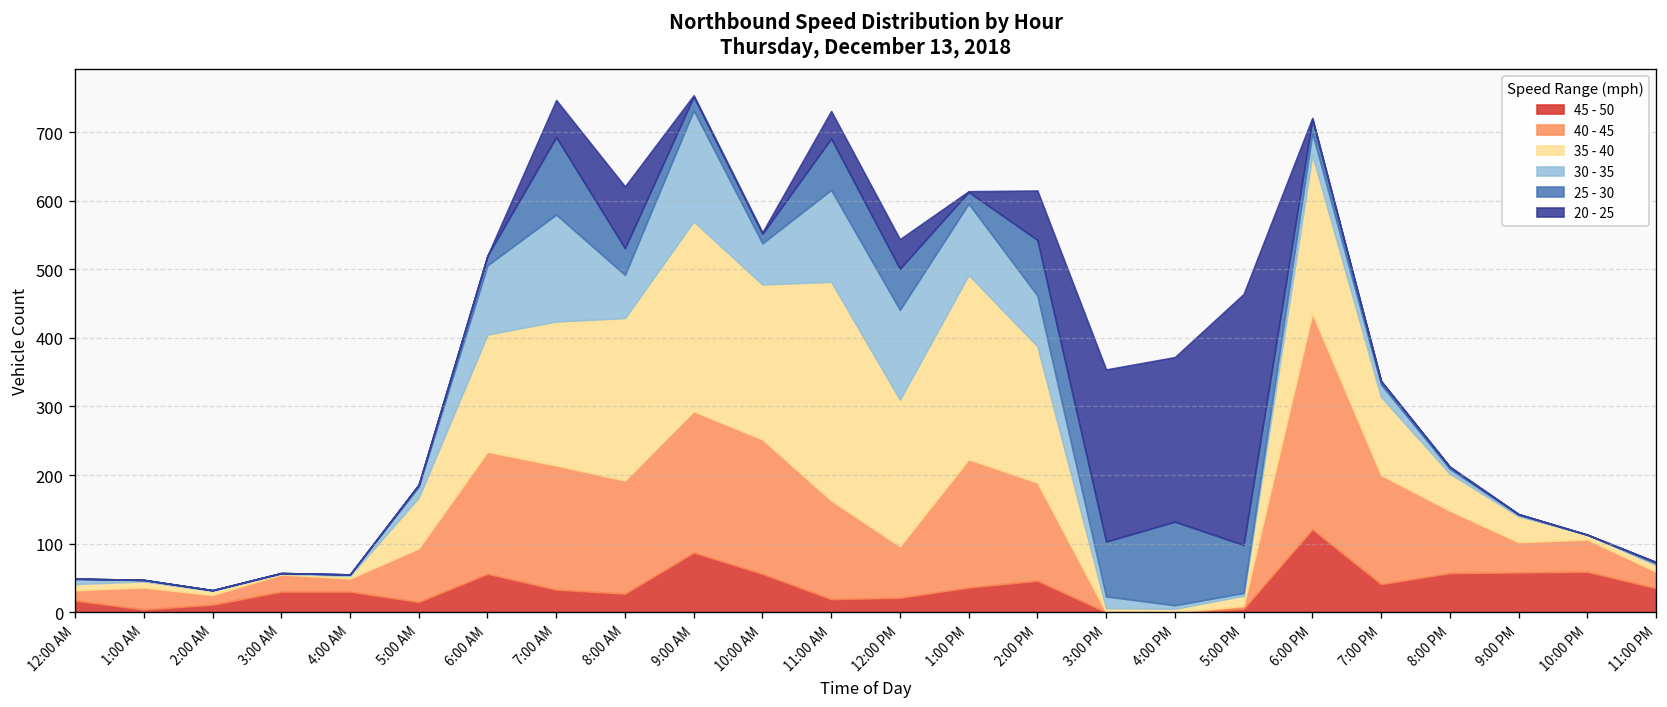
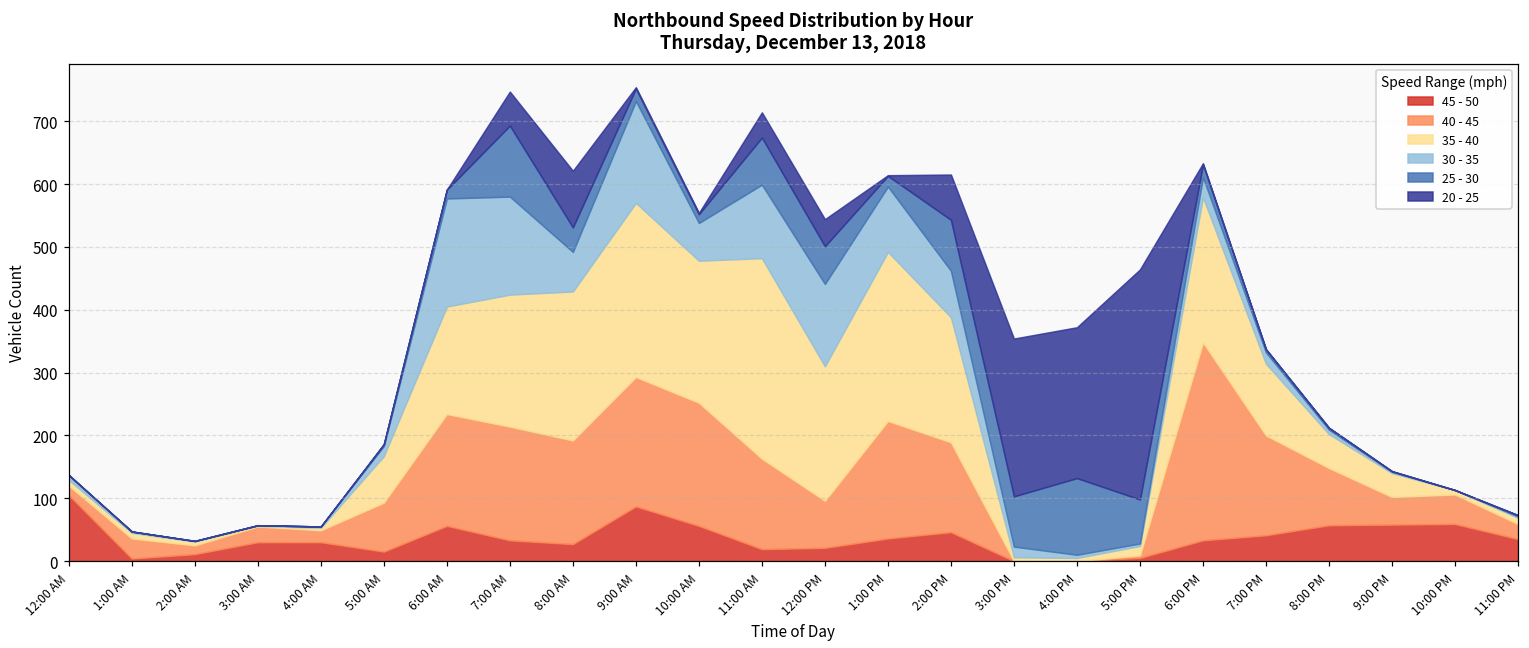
  {
    "45 - 50": {
-     "12:00 AM": 20,
+     "12:00 AM": 110,
      "2:00 AM": 10,
      "3:00 AM": 30,
      "4:00 AM": 30,
      "5:00 AM": 20,
      "6:00 AM": 60,
      "7:00 AM": 30,
      "8:00 AM": 30,
      "9:00 AM": 90,
      "10:00 AM": 60,
      "11:00 AM": 20,
      "12:00 PM": 20,
      "1:00 PM": 40,
      "2:00 PM": 50,
-     "6:00 PM": 120,
+     "6:00 PM": 30,
      "7:00 PM": 40,
      "8:00 PM": 60,
      "9:00 PM": 60,
      "10:00 PM": 60,
      "11:00 PM": 40
    },
    "40 - 45": {
      "12:00 AM": 20,
      "1:00 AM": 30,
      "2:00 AM": 10,
      "5:00 AM": 80,
      "6:00 AM": 180,
      "7:00 AM": 180,
      "8:00 AM": 170,
      "9:00 AM": 210,
      "10:00 AM": 200,
      "11:00 AM": 140,
      "12:00 PM": 80,
      "1:00 PM": 190,
      "2:00 PM": 140,
      "6:00 PM": 320,
      "7:00 PM": 160,
      "8:00 PM": 90,
      "9:00 PM": 40,
      "10:00 PM": 50,
      "11:00 PM": 20
    },
    "35 - 40": {
      "12:00 AM": 10,
      "5:00 AM": 70,
      "6:00 AM": 170,
      "7:00 AM": 210,
      "8:00 AM": 240,
      "9:00 AM": 280,
      "10:00 AM": 230,
      "11:00 AM": 320,
      "12:00 PM": 210,
      "1:00 PM": 270,
      "2:00 PM": 200,
      "3:00 PM": 10,
      "4:00 PM": 10,
      "6:00 PM": 230,
      "7:00 PM": 110,
      "8:00 PM": 50
    },
    "30 - 35": {
-     "6:00 AM": 100,
+     "6:00 AM": 170,
      "7:00 AM": 160,
      "8:00 AM": 60,
      "9:00 AM": 160,
      "10:00 AM": 60,
-     "11:00 AM": 130,
+     "11:00 AM": 120,
      "12:00 PM": 130,
      "1:00 PM": 100,
      "2:00 PM": 70,
      "3:00 PM": 20,
      "4:00 PM": 10,
      "6:00 PM": 30,
      "7:00 PM": 20
    },
    "25 - 30": {
      "7:00 AM": 110,
      "8:00 AM": 40,
      "11:00 AM": 80,
      "12:00 PM": 60,
      "2:00 PM": 80,
      "3:00 PM": 80,
      "4:00 PM": 120,
      "5:00 PM": 70
    },
    "20 - 25": {
      "7:00 AM": 50,
      "8:00 AM": 90,
      "11:00 AM": 40,
      "12:00 PM": 40,
      "2:00 PM": 70,
      "3:00 PM": 250,
      "4:00 PM": 240,
      "5:00 PM": 370
    }
  }
